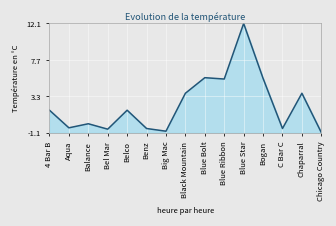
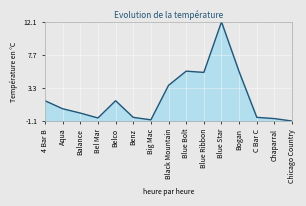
  {
    "4 Bar B": 2,
-   "Aqua": -1,
+   "Aqua": 1,
    "Balance": 0,
    "Bel Mar": -1,
    "Belco": 2,
    "Benz": -1,
    "Big Mac": -1,
    "Black Mountain": 4,
    "Blue Bolt": 6,
    "Blue Ribbon": 5,
    "Blue Star": 12,
    "Bogan": 5,
    "C Bar C": -1,
-   "Chaparral": 4,
+   "Chaparral": -1,
    "Chicago Country": -1
  }
